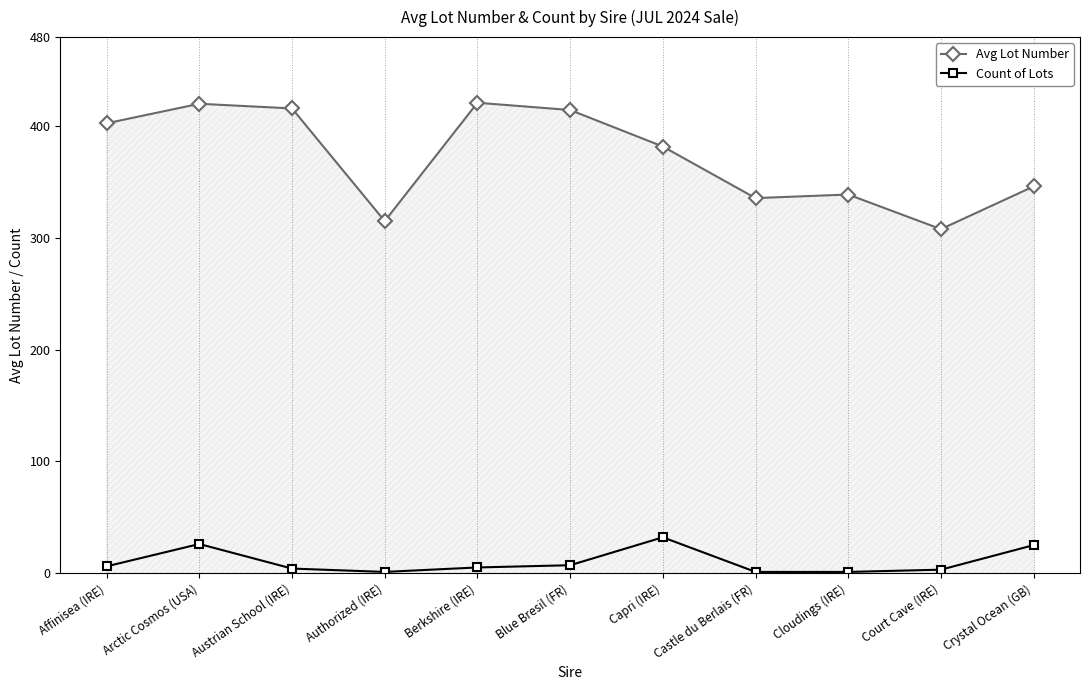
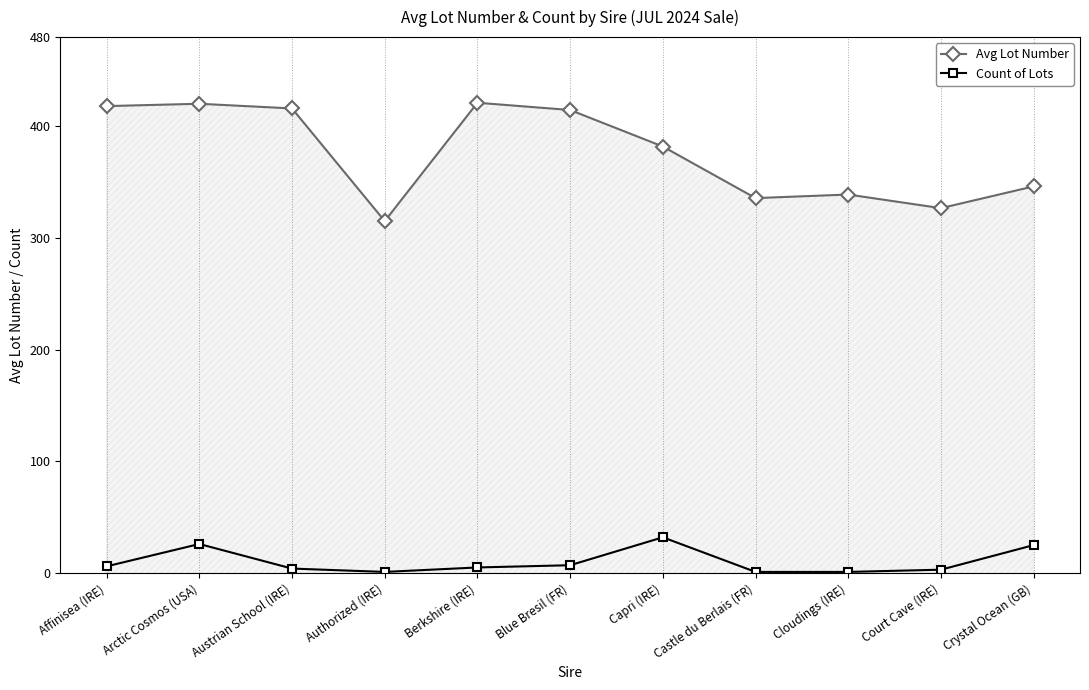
  {
    "Avg Lot Number": {
-     "Affinisea (IRE)": 403,
+     "Affinisea (IRE)": 418,
      "Arctic Cosmos (USA)": 420,
      "Austrian School (IRE)": 416,
      "Authorized (IRE)": 315,
      "Berkshire (IRE)": 421,
      "Blue Bresil (FR)": 415,
      "Capri (IRE)": 382,
      "Castle du Berlais (FR)": 336,
      "Cloudings (IRE)": 339,
-     "Court Cave (IRE)": 308,
+     "Court Cave (IRE)": 327,
      "Crystal Ocean (GB)": 346
    },
    "Count of Lots": {
      "Affinisea (IRE)": 6,
      "Arctic Cosmos (USA)": 26,
      "Austrian School (IRE)": 4,
      "Authorized (IRE)": 1,
      "Berkshire (IRE)": 5,
      "Blue Bresil (FR)": 7,
      "Capri (IRE)": 32,
      "Castle du Berlais (FR)": 1,
      "Cloudings (IRE)": 1,
      "Court Cave (IRE)": 3,
      "Crystal Ocean (GB)": 25
    }
  }
